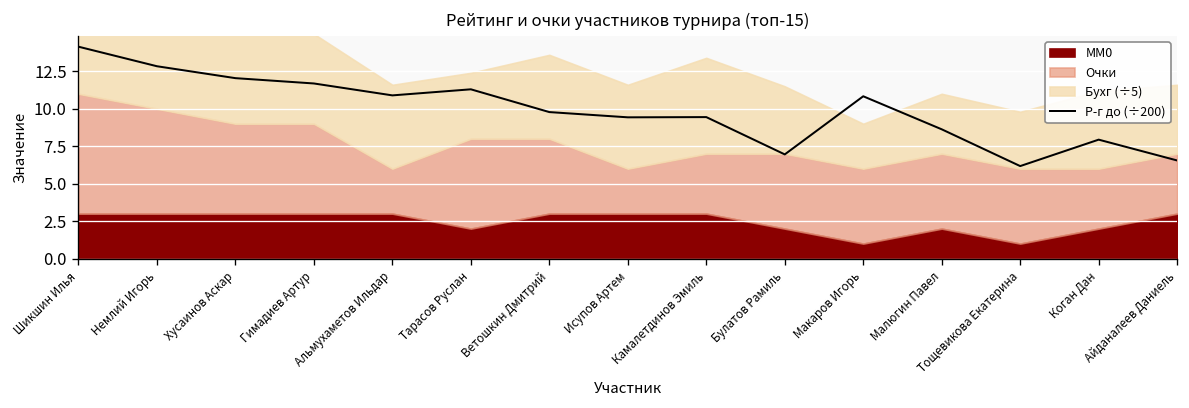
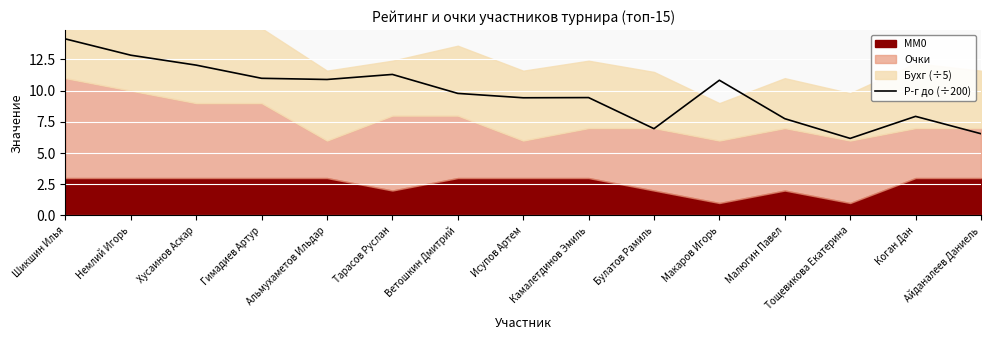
  {
    "Р-г до (÷200)": {
      "Шикшин Илья": 14.1,
      "Немлий Игорь": 12.8,
      "Хусаинов Аскар": 12.0,
-     "Гимадиев Артур": 11.7,
+     "Гимадиев Артур": 11.0,
      "Альмухаметов Ильдар": 10.9,
      "Тарасов Руслан": 11.3,
      "Ветошкин Дмитрий": 9.8,
      "Исупов Артем": 9.4,
      "Камалетдинов Эмиль": 9.4,
      "Макаров Игорь": 10.8,
-     "Малюгин Павел": 8.6,
+     "Малюгин Павел": 7.8,
      "Коган Дан": 7.9,
      "Айданалеев Даниель": 6.6
    },
    "MM0": {
      "Шикшин Илья": 3,
      "Немлий Игорь": 3,
      "Хусаинов Аскар": 3,
      "Гимадиев Артур": 3,
      "Альмухаметов Ильдар": 3,
      "Тарасов Руслан": 2,
      "Ветошкин Дмитрий": 3,
      "Исупов Артем": 3,
      "Камалетдинов Эмиль": 3,
      "Булатов Рамиль": 2,
      "Макаров Игорь": 1,
      "Малюгин Павел": 2,
      "Тощевикова Екатерина": 1,
-     "Коган Дан": 2,
+     "Коган Дан": 3,
      "Айданалеев Даниель": 3
    },
    "Очки": {
      "Шикшин Илья": 8.0,
      "Немлий Игорь": 7.0,
      "Хусаинов Аскар": 6.0,
      "Гимадиев Артур": 6.0,
      "Альмухаметов Ильдар": 3.0,
      "Тарасов Руслан": 6.0,
      "Ветошкин Дмитрий": 5.0,
      "Исупов Артем": 3.0,
      "Камалетдинов Эмиль": 4.0,
      "Макаров Игорь": 5.0,
      "Малюгин Павел": 5.0,
      "Коган Дан": 4.0,
      "Айданалеев Даниель": 4.0
    },
    "Бухг (÷5)": {
      "Хусаинов Аскар": 6.0,
      "Гимадиев Артур": 6.0,
      "Альмухаметов Ильдар": 5.6,
      "Тарасов Руслан": 4.4,
      "Ветошкин Дмитрий": 5.6,
      "Исупов Артем": 5.6,
-     "Камалетдинов Эмиль": 6.4,
+     "Камалетдинов Эмиль": 5.4,
      "Булатов Рамиль": 4.5,
      "Макаров Игорь": 3.0,
      "Малюгин Павел": 4.0,
      "Тощевикова Екатерина": 3.8,
      "Айданалеев Даниель": 4.6
    }
  }
